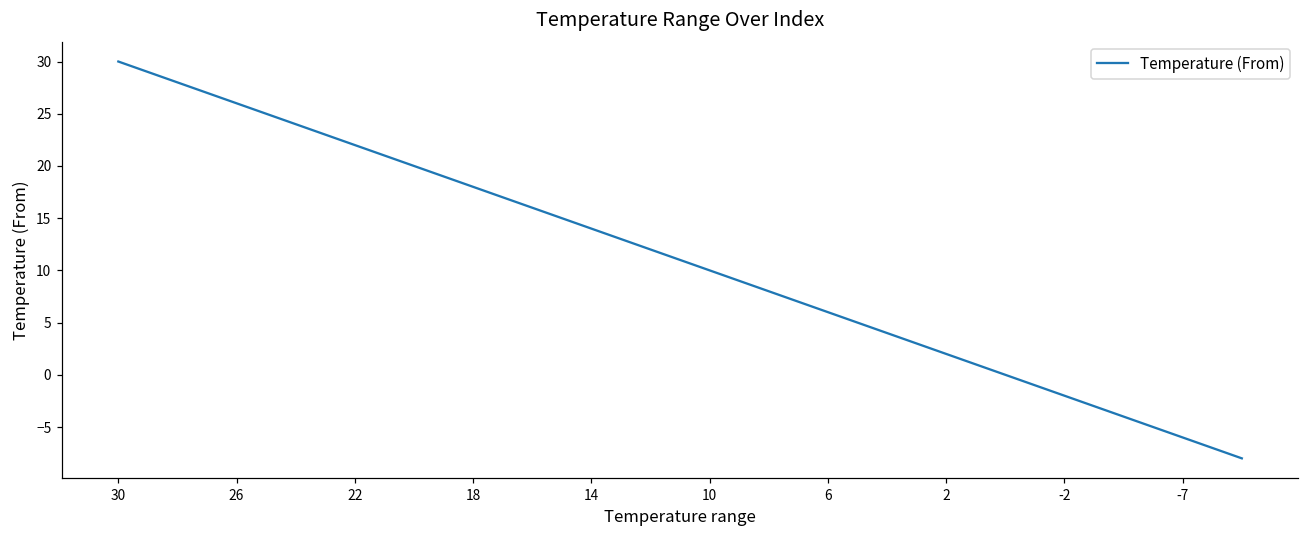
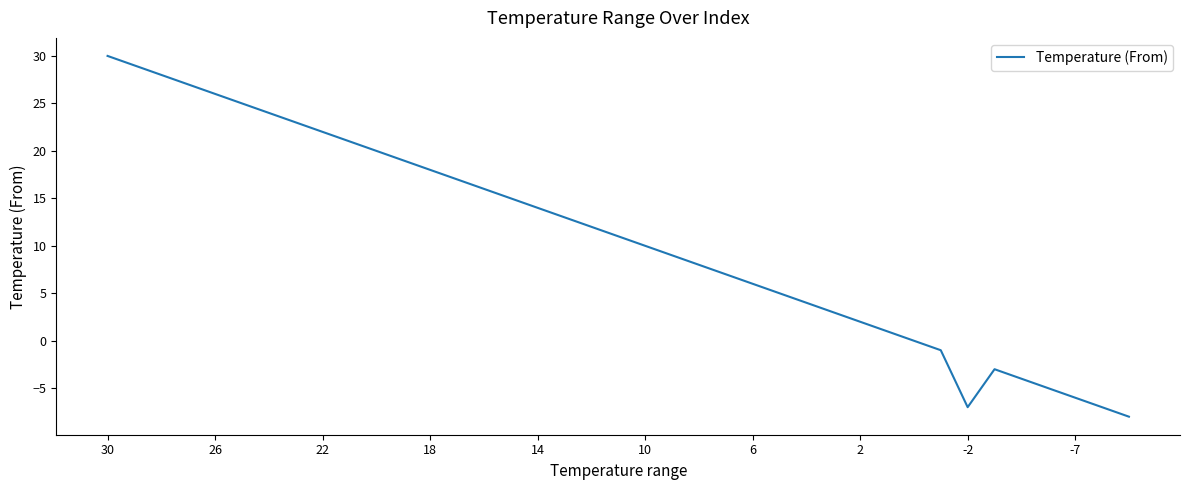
  {
-   "-2": -2,
+   "-2": -7,
    "-7": -6
  }
